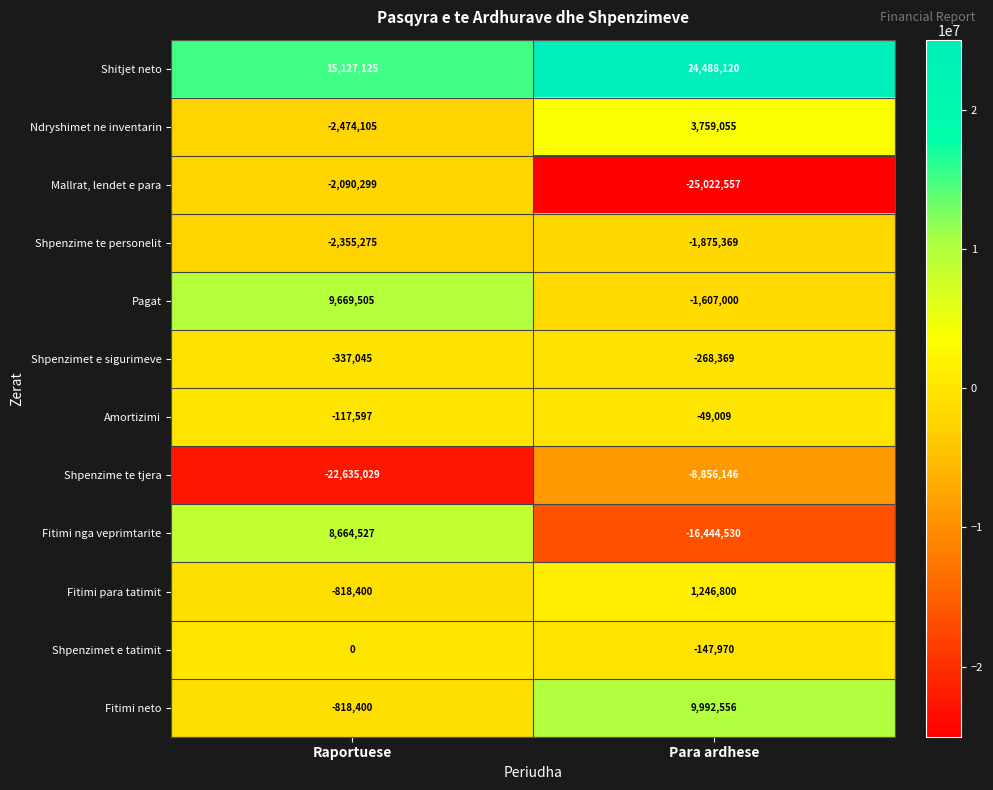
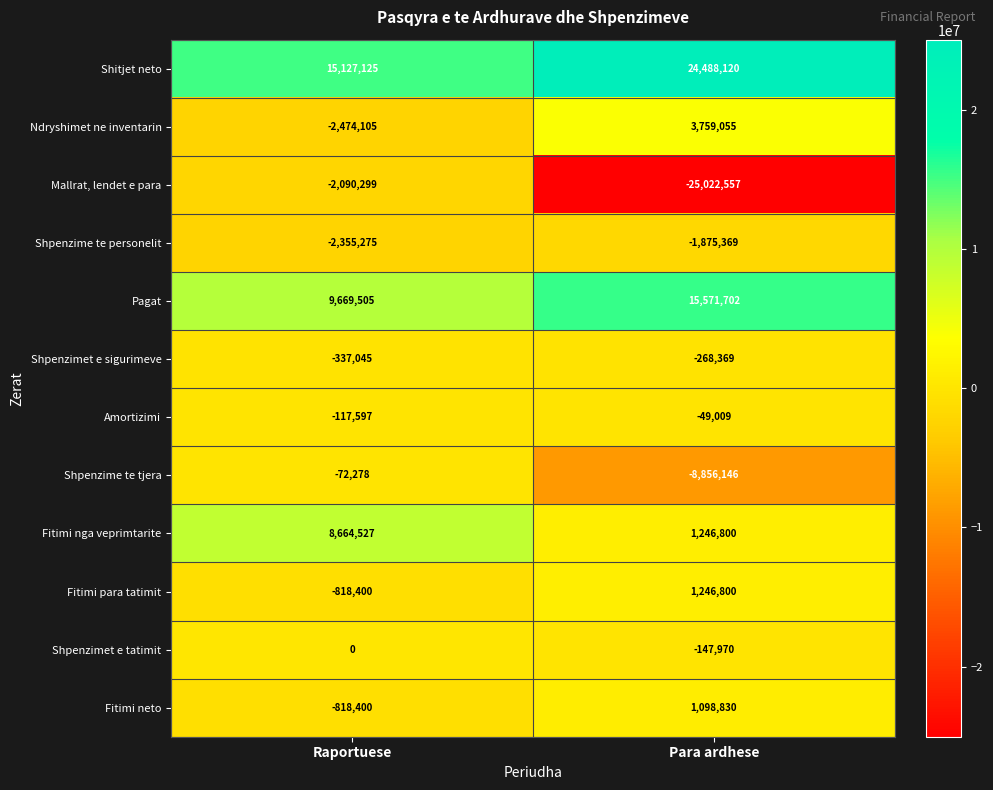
  {
    "Shitjet neto": {
      "Raportuese": "15,127,125",
      "Para ardhese": "24,488,120"
    },
    "Ndryshimet ne inventarin": {
      "Raportuese": "-2,474,105",
      "Para ardhese": "3,759,055"
    },
    "Mallrat, lendet e para": {
      "Raportuese": "-2,090,299",
      "Para ardhese": "-25,022,557"
    },
    "Shpenzime te personelit": {
      "Raportuese": "-2,355,275",
      "Para ardhese": "-1,875,369"
    },
    "Pagat": {
      "Raportuese": "9,669,505",
-     "Para ardhese": "-1,607,000"
+     "Para ardhese": "15,571,702"
    },
    "Shpenzimet e sigurimeve": {
      "Raportuese": "-337,045",
      "Para ardhese": "-268,369"
    },
    "Amortizimi": {
      "Raportuese": "-117,597",
      "Para ardhese": "-49,009"
    },
    "Shpenzime te tjera": {
-     "Raportuese": "-22,635,029",
+     "Raportuese": "-72,278",
      "Para ardhese": "-8,856,146"
    },
    "Fitimi nga veprimtarite": {
      "Raportuese": "8,664,527",
-     "Para ardhese": "-16,444,530"
+     "Para ardhese": "1,246,800"
    },
    "Fitimi para tatimit": {
      "Raportuese": "-818,400",
      "Para ardhese": "1,246,800"
    },
    "Shpenzimet e tatimit": {
      "Raportuese": "0",
      "Para ardhese": "-147,970"
    },
    "Fitimi neto": {
      "Raportuese": "-818,400",
-     "Para ardhese": "9,992,556"
+     "Para ardhese": "1,098,830"
    }
  }
